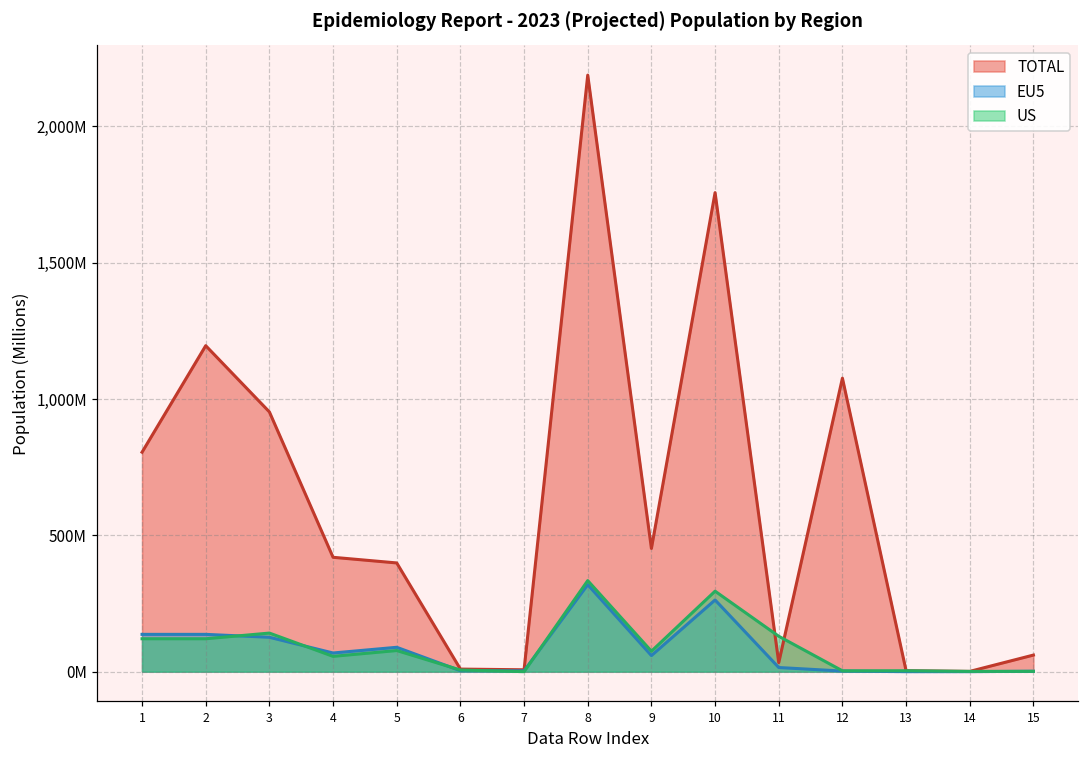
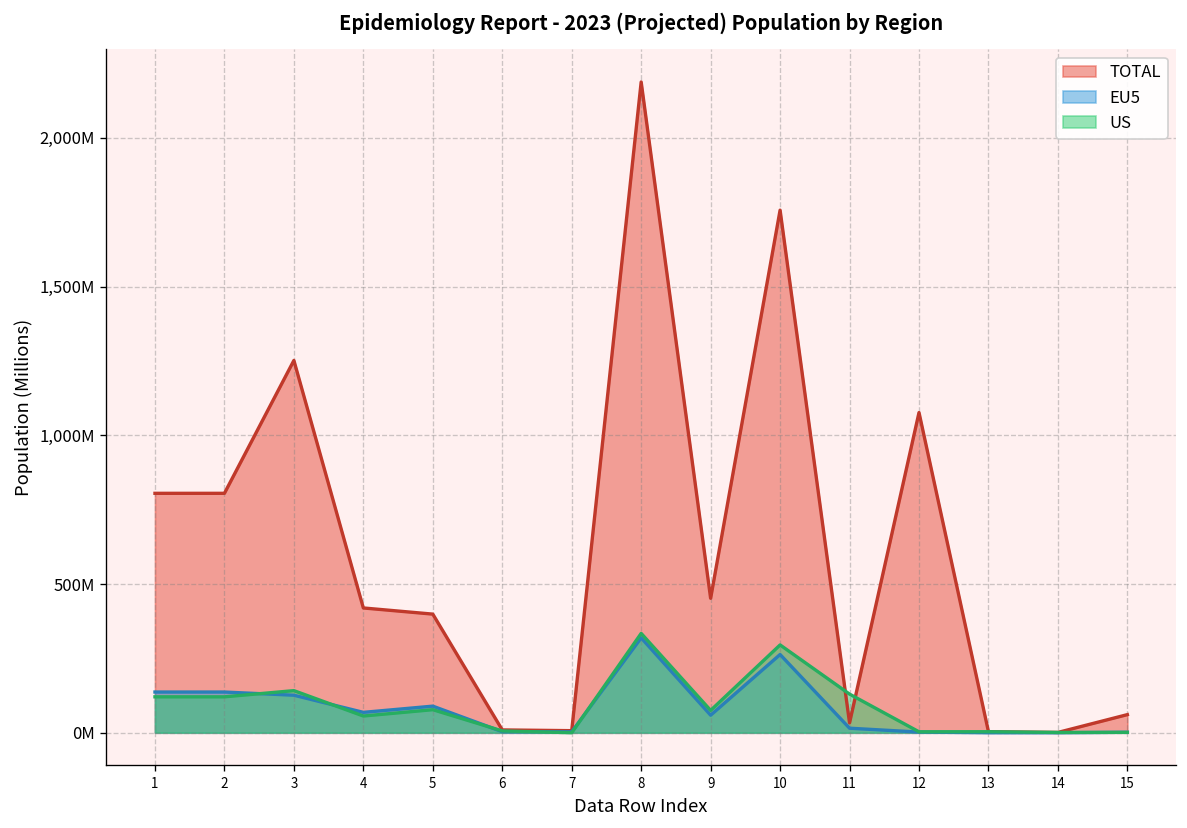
  {
    "TOTAL": {
      "1": "800,000,000",
-     "2": "1,200,000,000",
-     "3": "950,000,000",
+     "2": "800,000,000",
+     "3": "1,250,000,000",
      "4": "420,000,000",
      "5": "400,000,000",
      "8": "2,190,000,000",
      "9": "450,000,000",
      "10": "1,760,000,000",
      "11": "30,000,000",
      "12": "1,080,000,000",
      "15": "60,000,000"
    },
    "EU5": {
      "1": "140,000,000",
      "2": "140,000,000",
      "3": "130,000,000",
      "4": "70,000,000",
      "5": "90,000,000",
      "8": "320,000,000",
      "9": "60,000,000",
      "10": "260,000,000",
      "11": "20,000,000"
    },
    "US": {
      "1": "120,000,000",
      "2": "120,000,000",
      "3": "140,000,000",
      "4": "60,000,000",
      "5": "80,000,000",
      "8": "330,000,000",
      "9": "80,000,000",
      "10": "300,000,000",
      "11": "130,000,000"
    }
  }
